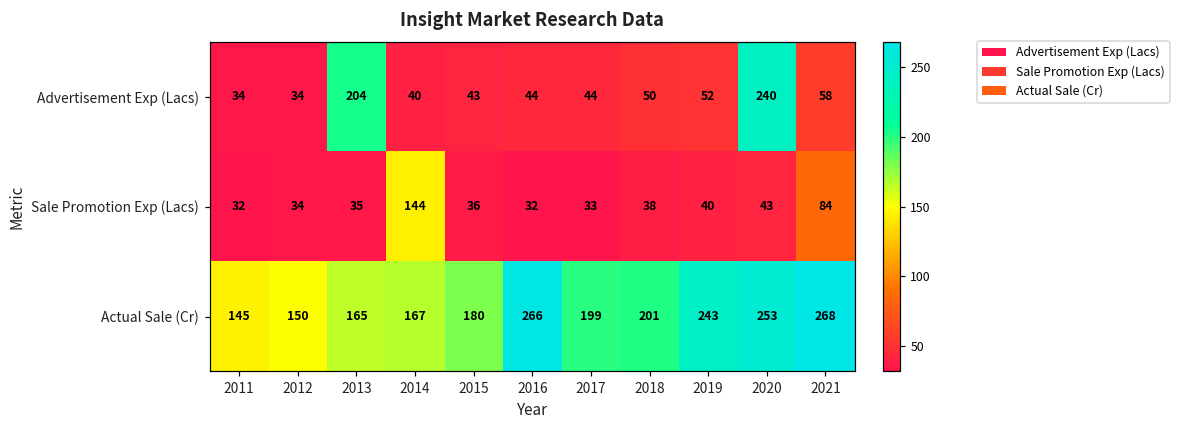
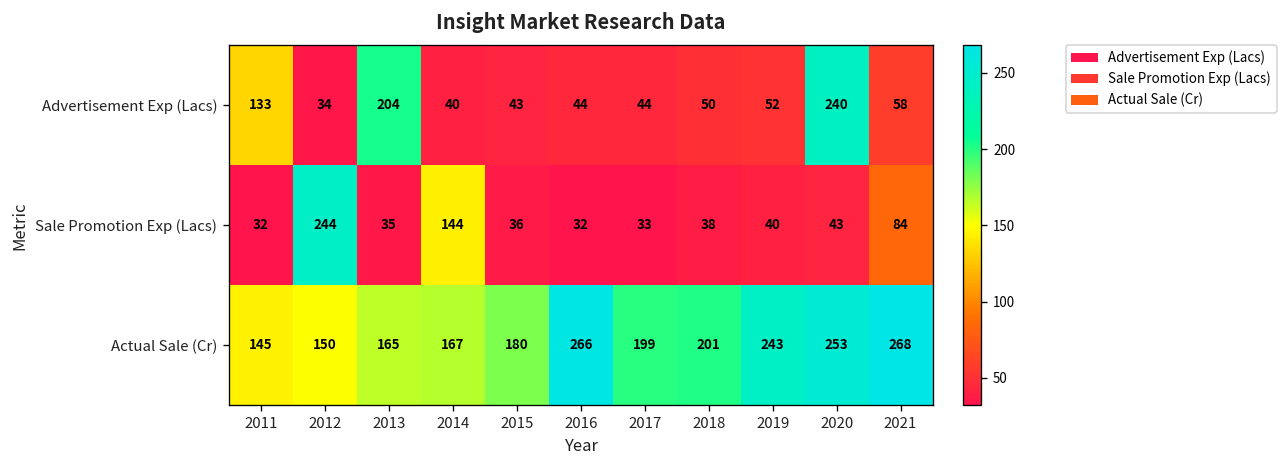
  {
    "Advertisement Exp (Lacs)": {
-     "2011": 34,
+     "2011": 133,
      "2012": 34,
      "2013": 204,
      "2014": 40,
      "2015": 43,
      "2016": 44,
      "2017": 44,
      "2018": 50,
      "2019": 52,
      "2020": 240,
      "2021": 58
    },
    "Sale Promotion Exp (Lacs)": {
      "2011": 32,
-     "2012": 34,
+     "2012": 244,
      "2013": 35,
      "2014": 144,
      "2015": 36,
      "2016": 32,
      "2017": 33,
      "2018": 38,
      "2019": 40,
      "2020": 43,
      "2021": 84
    },
    "Actual Sale (Cr)": {
      "2011": 145,
      "2012": 150,
      "2013": 165,
      "2014": 167,
      "2015": 180,
      "2016": 266,
      "2017": 199,
      "2018": 201,
      "2019": 243,
      "2020": 253,
      "2021": 268
    }
  }
